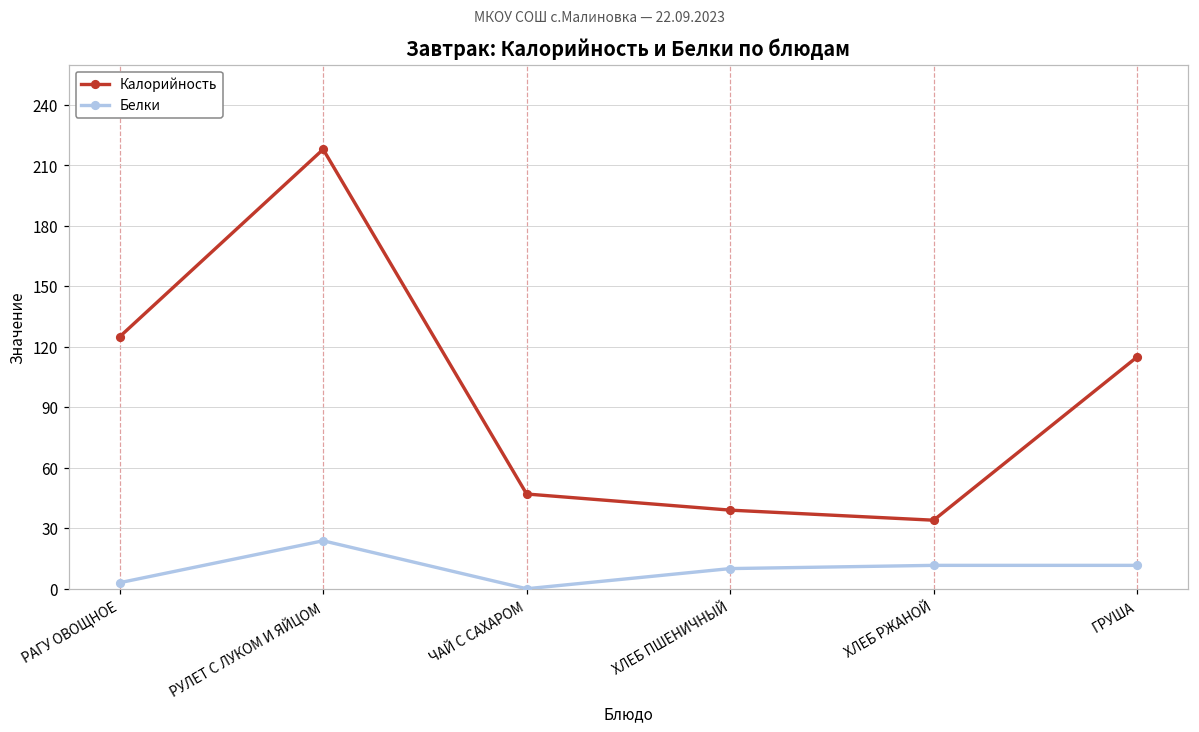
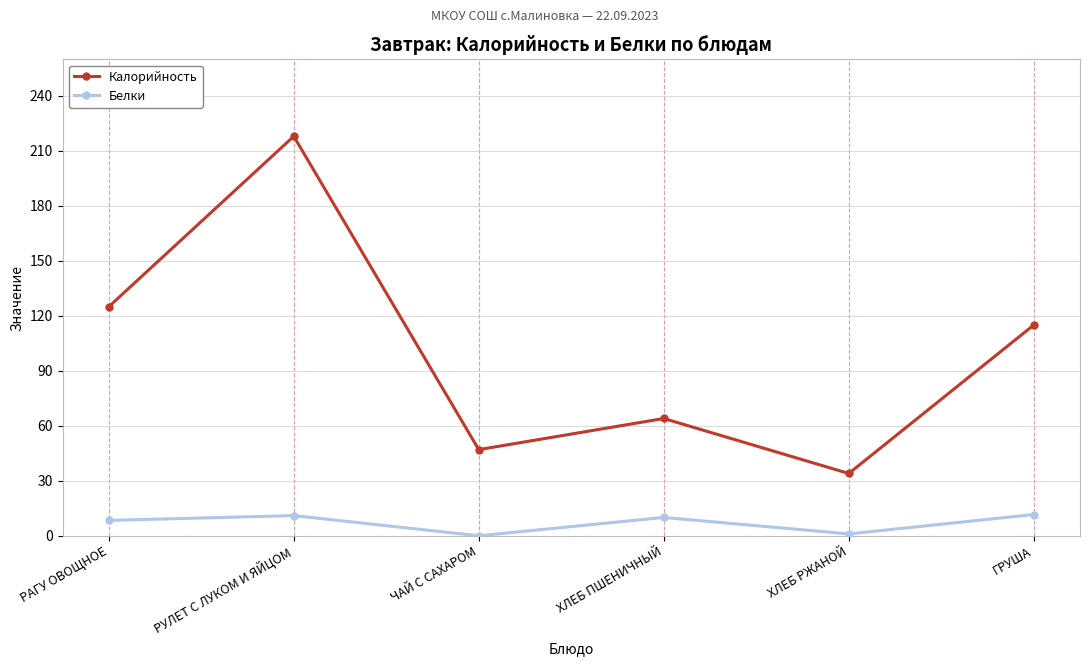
  {
    "Калорийность": {
      "РАГУ ОВОЩНОЕ": 125,
      "РУЛЕТ С ЛУКОМ И ЯЙЦОМ": 218,
      "ЧАЙ С САХАРОМ": 47,
-     "ХЛЕБ ПШЕНИЧНЫЙ": 39,
+     "ХЛЕБ ПШЕНИЧНЫЙ": 64,
      "ХЛЕБ РЖАНОЙ": 34,
      "ГРУША": 115
    },
    "Белки": {
-     "РАГУ ОВОЩНОЕ": 3,
-     "РУЛЕТ С ЛУКОМ И ЯЙЦОМ": 24,
+     "РАГУ ОВОЩНОЕ": 8,
+     "РУЛЕТ С ЛУКОМ И ЯЙЦОМ": 11,
      "ЧАЙ С САХАРОМ": 0,
      "ХЛЕБ ПШЕНИЧНЫЙ": 10,
-     "ХЛЕБ РЖАНОЙ": 12,
+     "ХЛЕБ РЖАНОЙ": 1,
      "ГРУША": 12
    }
  }
